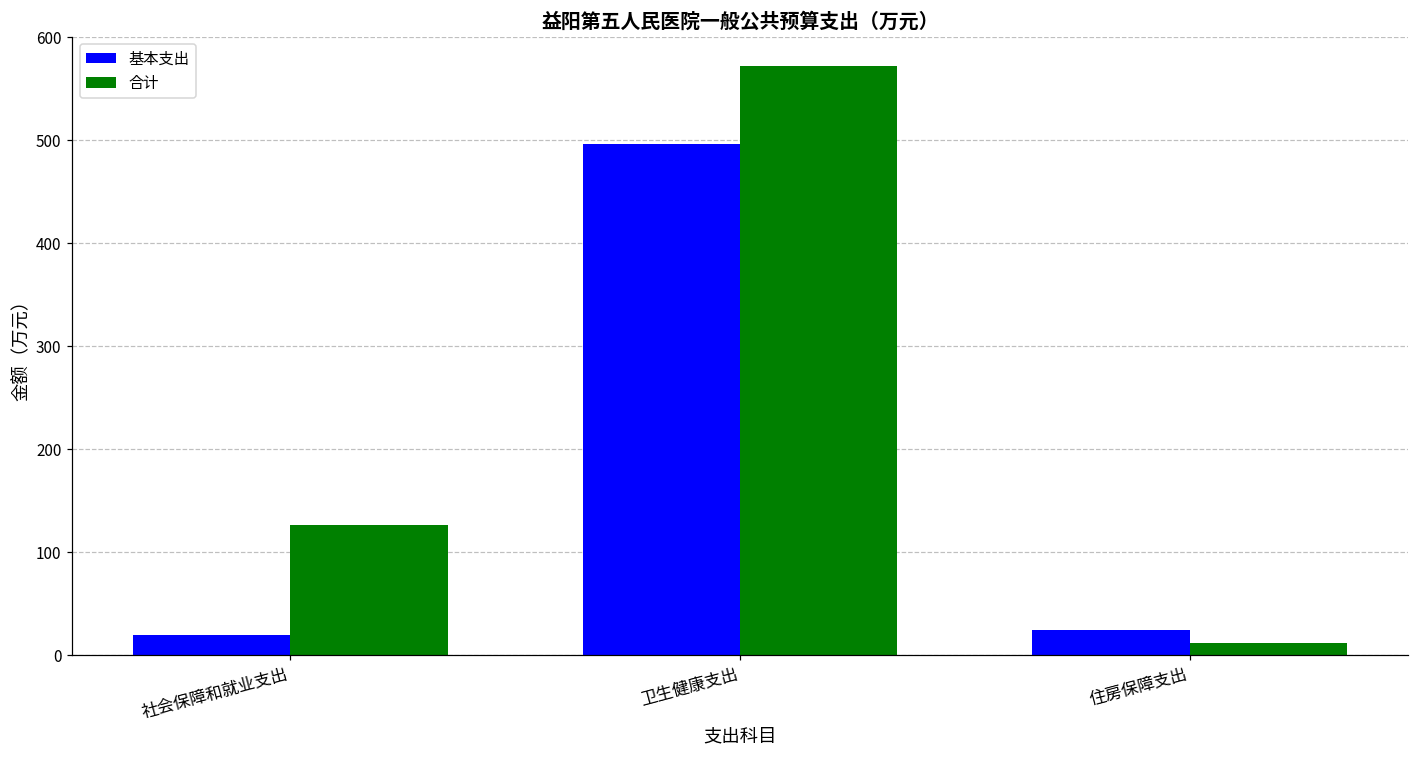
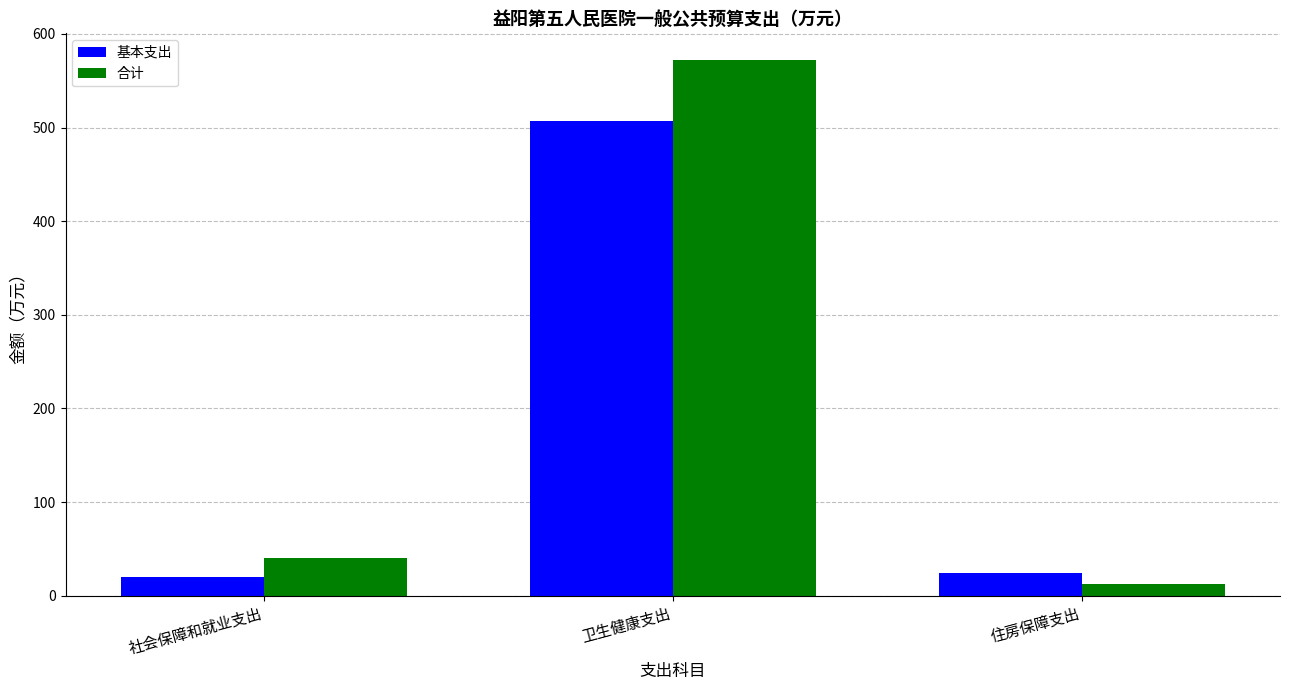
  {
    "基本支出": {
      "社会保障和就业支出": 20,
-     "卫生健康支出": 500,
+     "卫生健康支出": 510,
      "住房保障支出": 20
    },
    "合计": {
-     "社会保障和就业支出": 130,
+     "社会保障和就业支出": 40,
      "卫生健康支出": 570,
      "住房保障支出": 10
    }
  }
